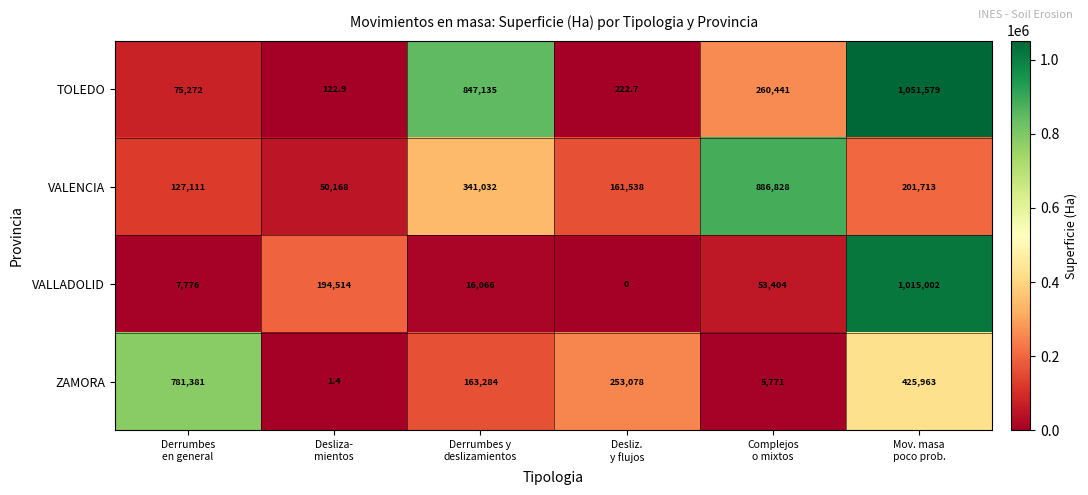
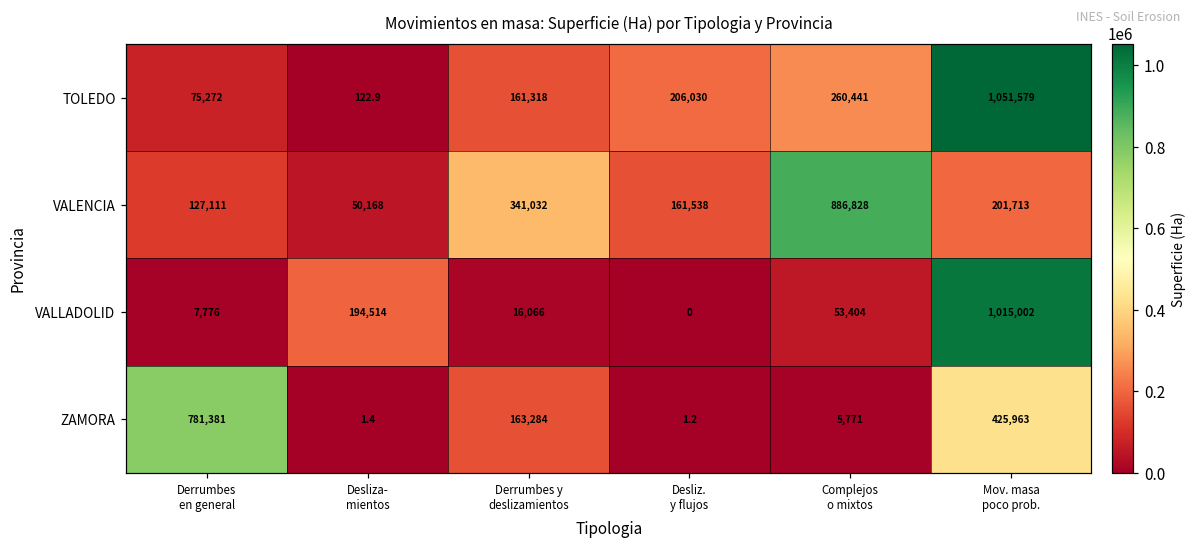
  {
    "TOLEDO": {
      "Derrumbes en general": "75,272",
      "Desliza- mientos": "122.9",
-     "Derrumbes y deslizamientos": "847,135",
-     "Desliz. y flujos": "222.7",
+     "Derrumbes y deslizamientos": "161,318",
+     "Desliz. y flujos": "206,030",
      "Complejos o mixtos": "260,441",
      "Mov. masa poco prob.": "1,051,579"
    },
    "VALENCIA": {
      "Derrumbes en general": "127,111",
      "Desliza- mientos": "50,168",
      "Derrumbes y deslizamientos": "341,032",
      "Desliz. y flujos": "161,538",
      "Complejos o mixtos": "886,828",
      "Mov. masa poco prob.": "201,713"
    },
    "VALLADOLID": {
      "Derrumbes en general": "7,776",
      "Desliza- mientos": "194,514",
      "Derrumbes y deslizamientos": "16,066",
      "Desliz. y flujos": "0",
      "Complejos o mixtos": "53,404",
      "Mov. masa poco prob.": "1,015,002"
    },
    "ZAMORA": {
      "Derrumbes en general": "781,381",
      "Desliza- mientos": "1.4",
      "Derrumbes y deslizamientos": "163,284",
-     "Desliz. y flujos": "253,078",
+     "Desliz. y flujos": "1.2",
      "Complejos o mixtos": "5,771",
      "Mov. masa poco prob.": "425,963"
    }
  }
